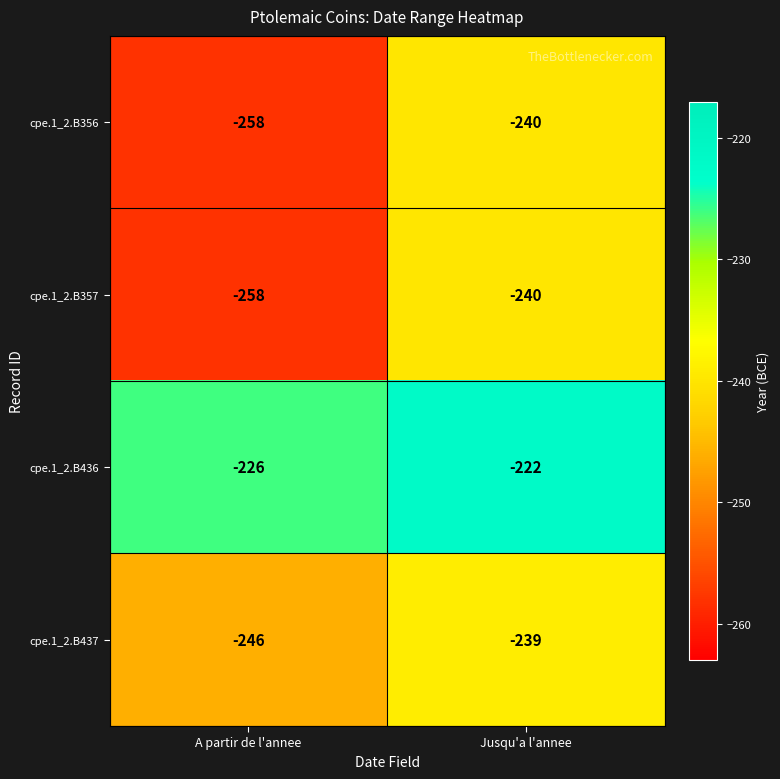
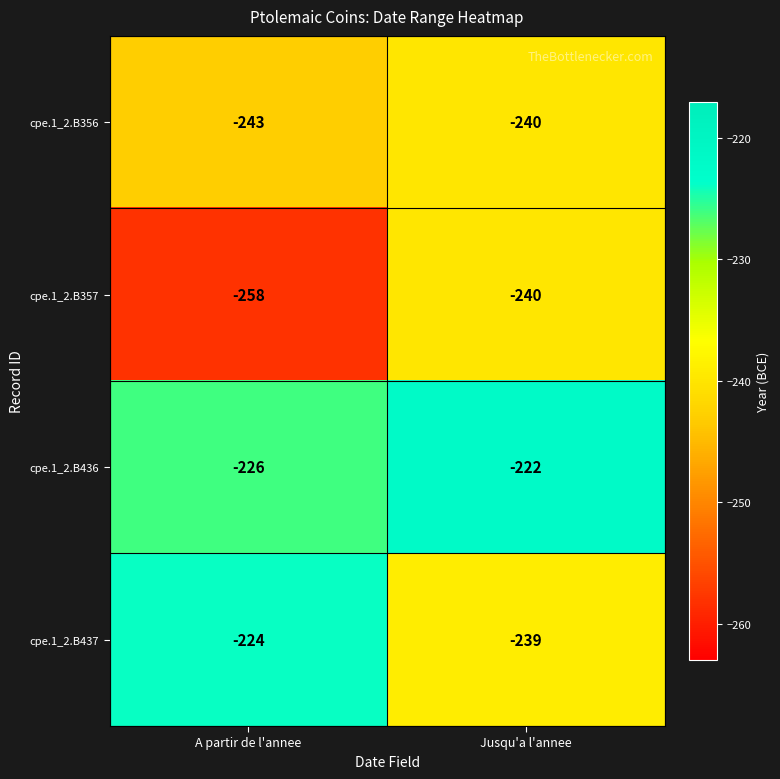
  {
    "cpe.1_2.B356": {
-     "A partir de l'annee": -258
+     "A partir de l'annee": -243
    },
    "cpe.1_2.B357": {
      "A partir de l'annee": -258,
      "Jusqu'a l'annee": -240
    },
    "cpe.1_2.B436": {
      "A partir de l'annee": -226,
      "Jusqu'a l'annee": -222
    },
    "cpe.1_2.B437": {
-     "A partir de l'annee": -246,
+     "A partir de l'annee": -224,
      "Jusqu'a l'annee": -239
    }
  }
